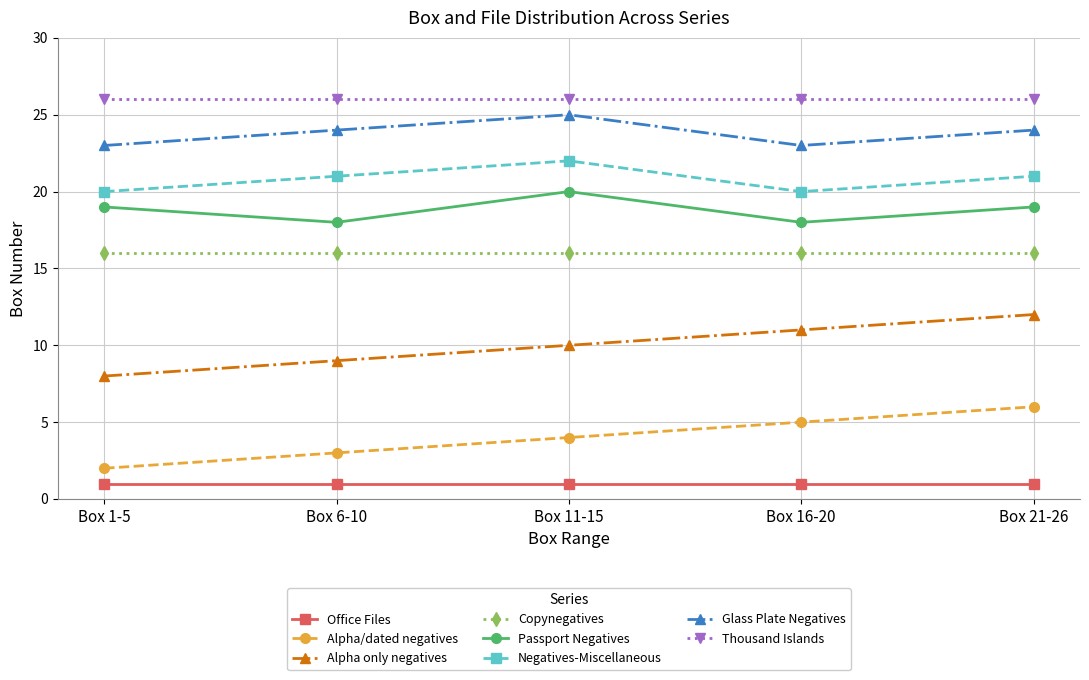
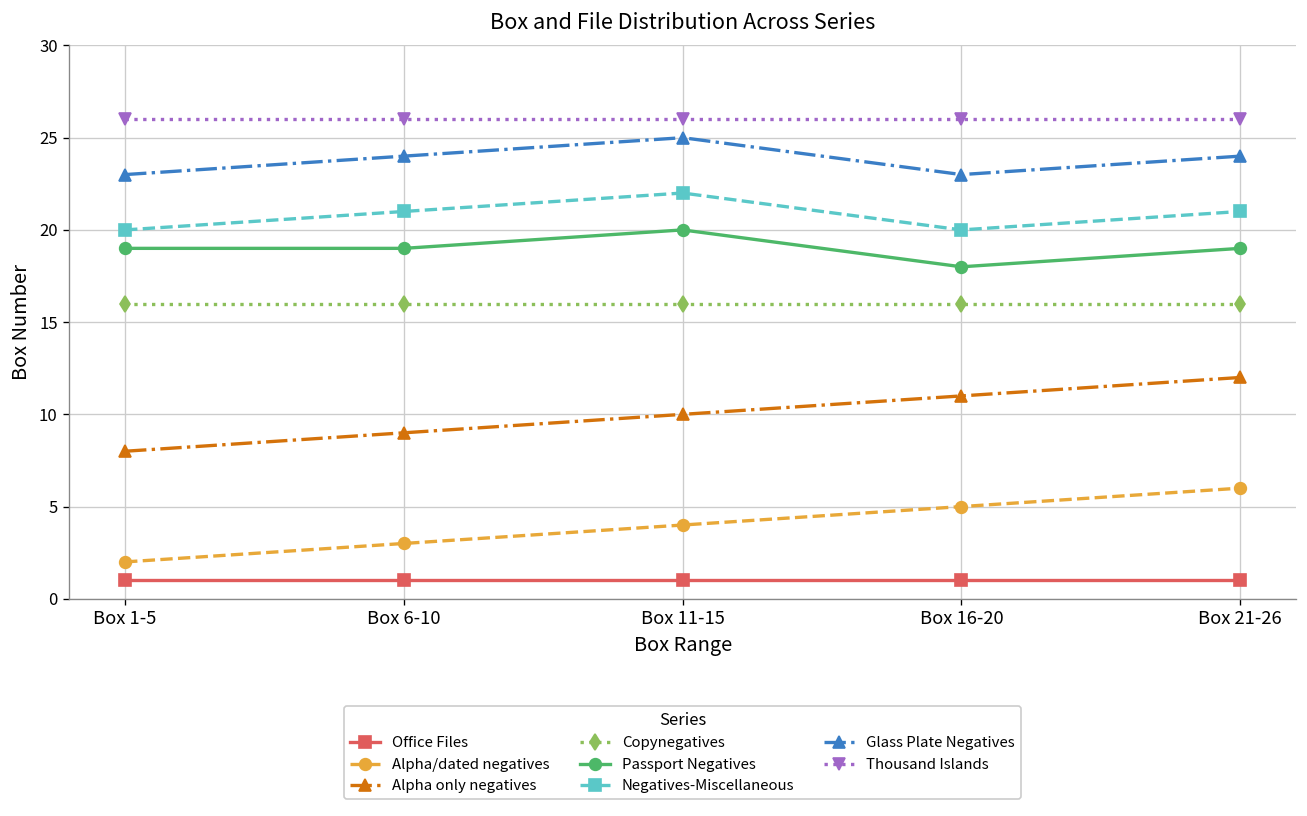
  {
    "Office Files": {
      "Box 1-5": 1,
      "Box 6-10": 1,
      "Box 11-15": 1,
      "Box 16-20": 1,
      "Box 21-26": 1
    },
    "Alpha/dated negatives": {
      "Box 1-5": 2,
      "Box 6-10": 3,
      "Box 11-15": 4,
      "Box 16-20": 5,
      "Box 21-26": 6
    },
    "Alpha only negatives": {
      "Box 1-5": 8,
      "Box 6-10": 9,
      "Box 11-15": 10,
      "Box 16-20": 11,
      "Box 21-26": 12
    },
    "Copynegatives": {
      "Box 1-5": 16,
      "Box 6-10": 16,
      "Box 11-15": 16,
      "Box 16-20": 16,
      "Box 21-26": 16
    },
    "Passport Negatives": {
      "Box 1-5": 19,
-     "Box 6-10": 18,
+     "Box 6-10": 19,
      "Box 11-15": 20,
      "Box 16-20": 18,
      "Box 21-26": 19
    },
    "Negatives-Miscellaneous": {
      "Box 1-5": 20,
      "Box 6-10": 21,
      "Box 11-15": 22,
      "Box 16-20": 20,
      "Box 21-26": 21
    },
    "Glass Plate Negatives": {
      "Box 1-5": 23,
      "Box 6-10": 24,
      "Box 11-15": 25,
      "Box 16-20": 23,
      "Box 21-26": 24
    },
    "Thousand Islands": {
      "Box 1-5": 26,
      "Box 6-10": 26,
      "Box 11-15": 26,
      "Box 16-20": 26,
      "Box 21-26": 26
    }
  }
